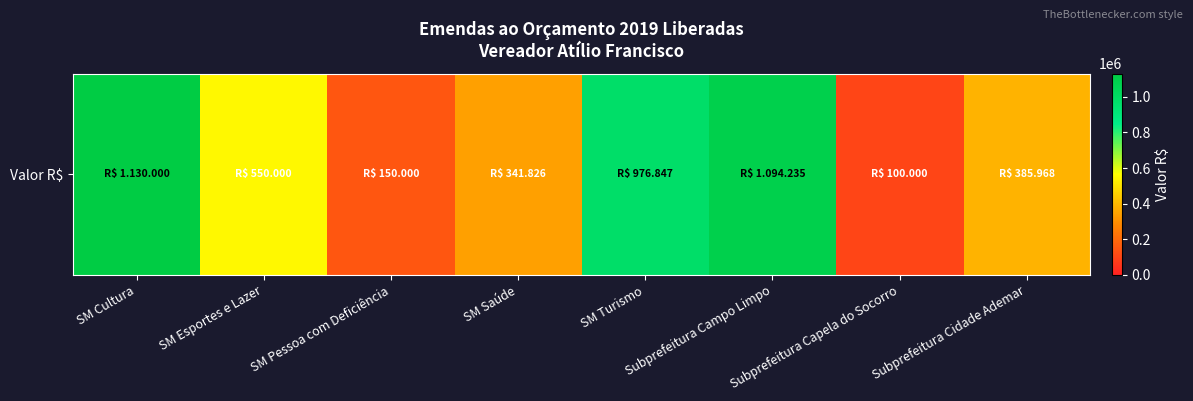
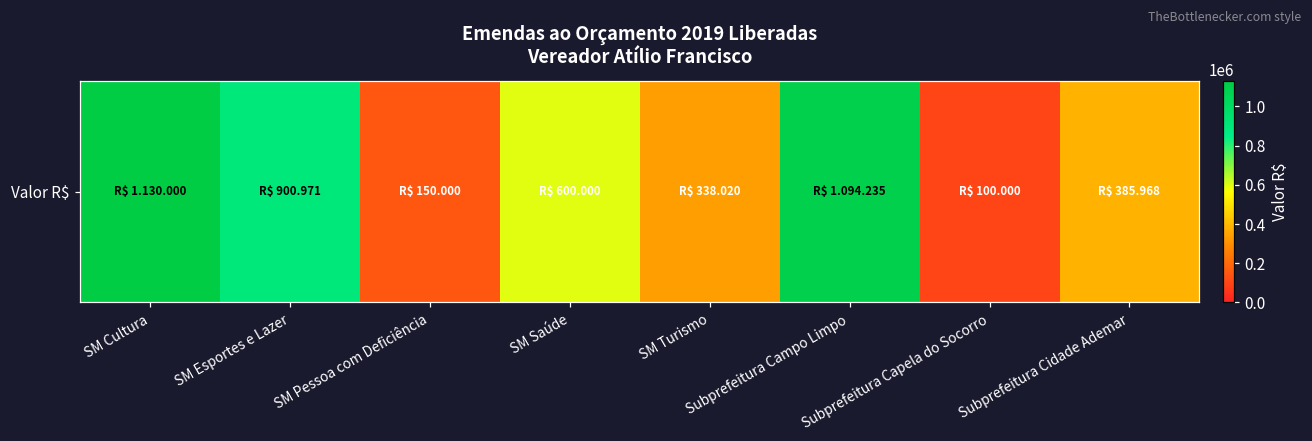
  {
    "Valor R$": {
-     "SM Esportes e Lazer": 550.000,
+     "SM Esportes e Lazer": 900.971,
      "SM Pessoa com Deficiência": 150.000,
-     "SM Saúde": 341.826,
-     "SM Turismo": 976.847,
+     "SM Saúde": 600.000,
+     "SM Turismo": 338.020,
      "Subprefeitura Capela do Socorro": 100.000,
      "Subprefeitura Cidade Ademar": 385.968
    }
  }
